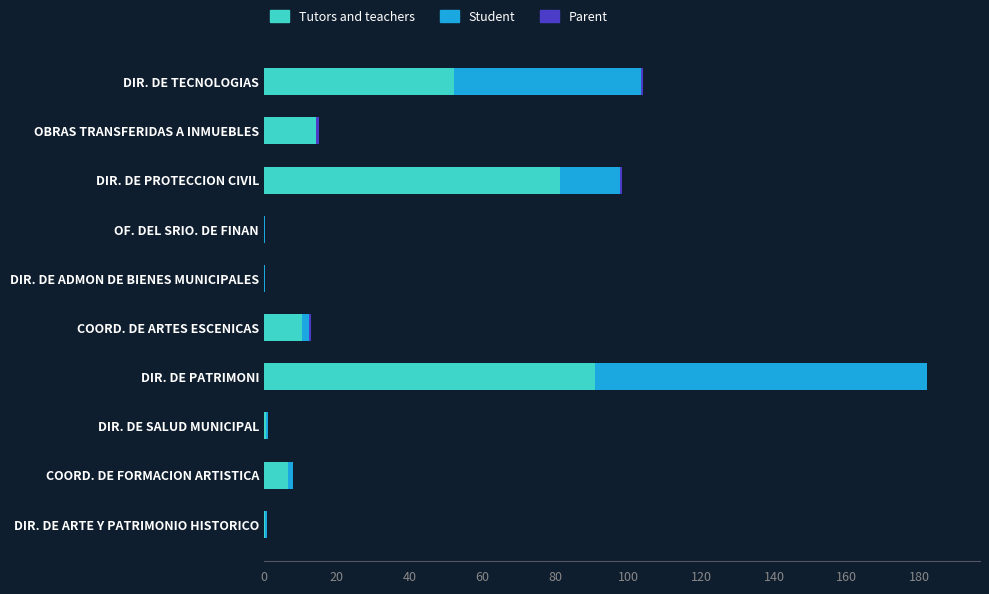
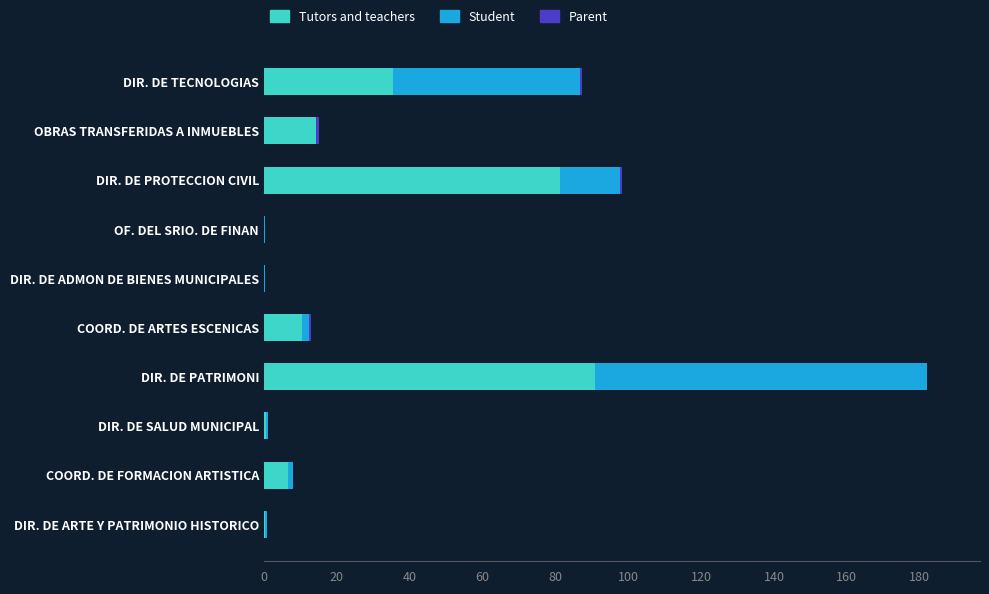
  {
    "Tutors and teachers": {
-     "DIR. DE TECNOLOGIAS": 52,
+     "DIR. DE TECNOLOGIAS": 35,
      "OBRAS TRANSFERIDAS A INMUEBLES": 14,
      "DIR. DE PROTECCION CIVIL": 81,
      "COORD. DE ARTES ESCENICAS": 10,
      "DIR. DE PATRIMONI": 91,
      "COORD. DE FORMACION ARTISTICA": 7
    },
    "Student": {
      "DIR. DE TECNOLOGIAS": 51,
      "OBRAS TRANSFERIDAS A INMUEBLES": 0,
      "DIR. DE PROTECCION CIVIL": 16,
      "COORD. DE ARTES ESCENICAS": 2,
      "DIR. DE PATRIMONI": 91,
      "COORD. DE FORMACION ARTISTICA": 1
    },
    "Parent": {
      "OBRAS TRANSFERIDAS A INMUEBLES": 1,
      "OF. DEL SRIO. DE FINAN": 0,
      "DIR. DE ADMON DE BIENES MUNICIPALES": 0,
      "DIR. DE PATRIMONI": 0,
      "DIR. DE SALUD MUNICIPAL": 0,
      "DIR. DE ARTE Y PATRIMONIO HISTORICO": 0
    }
  }
